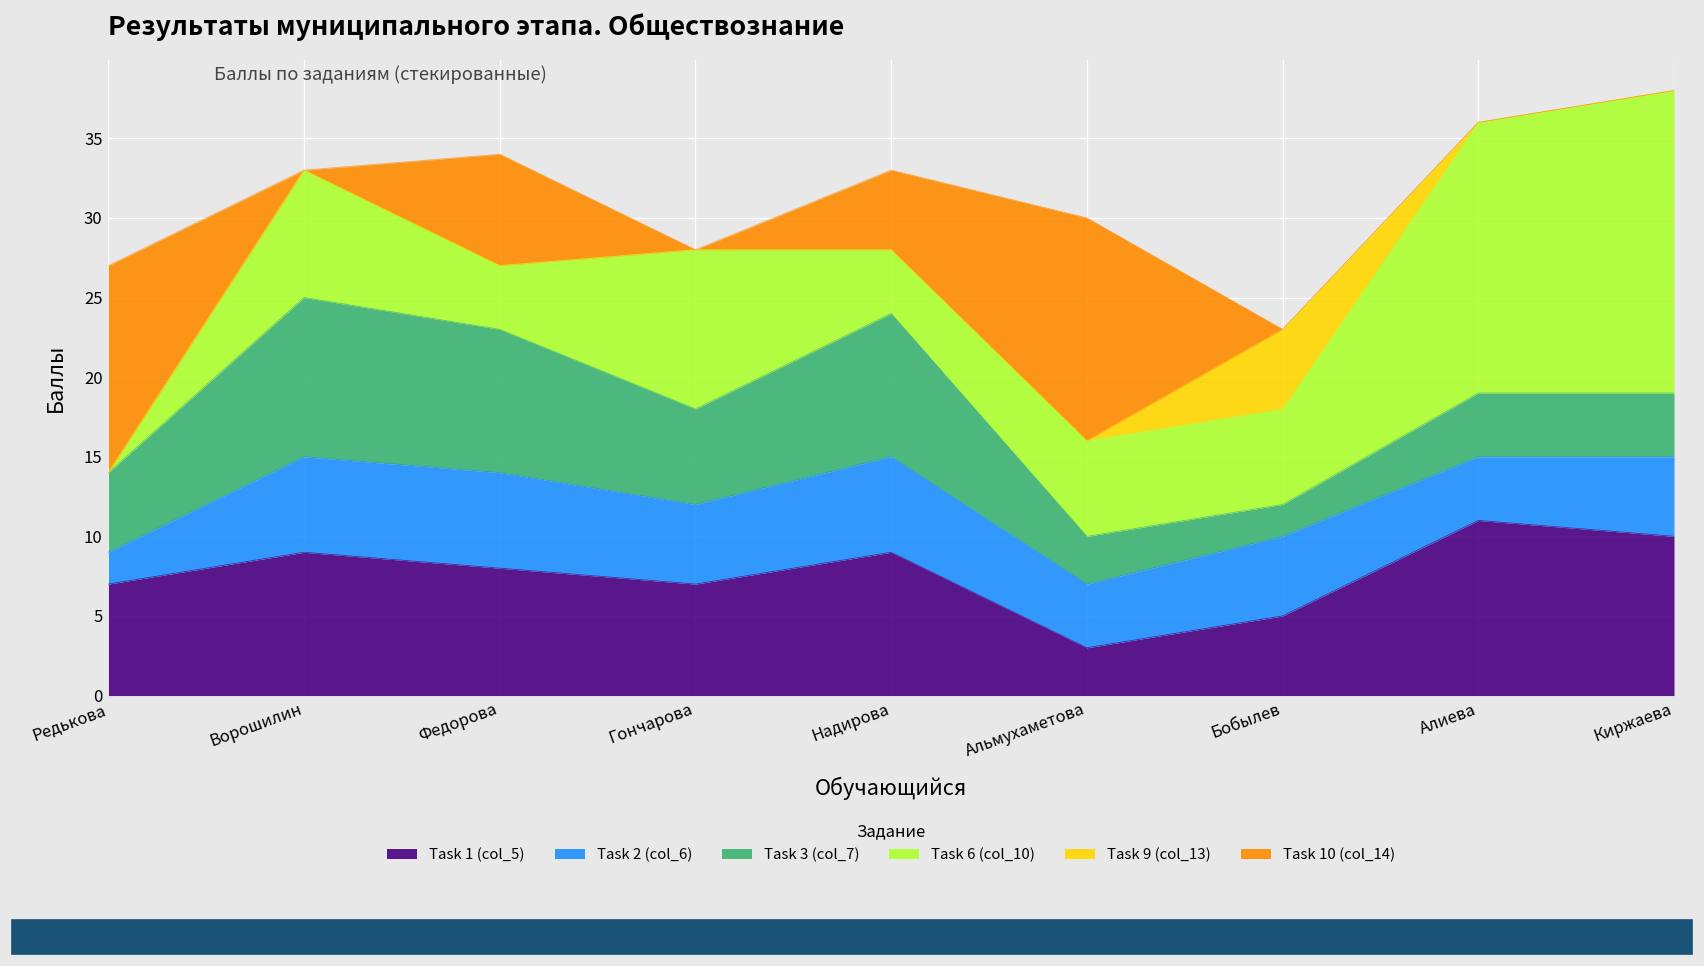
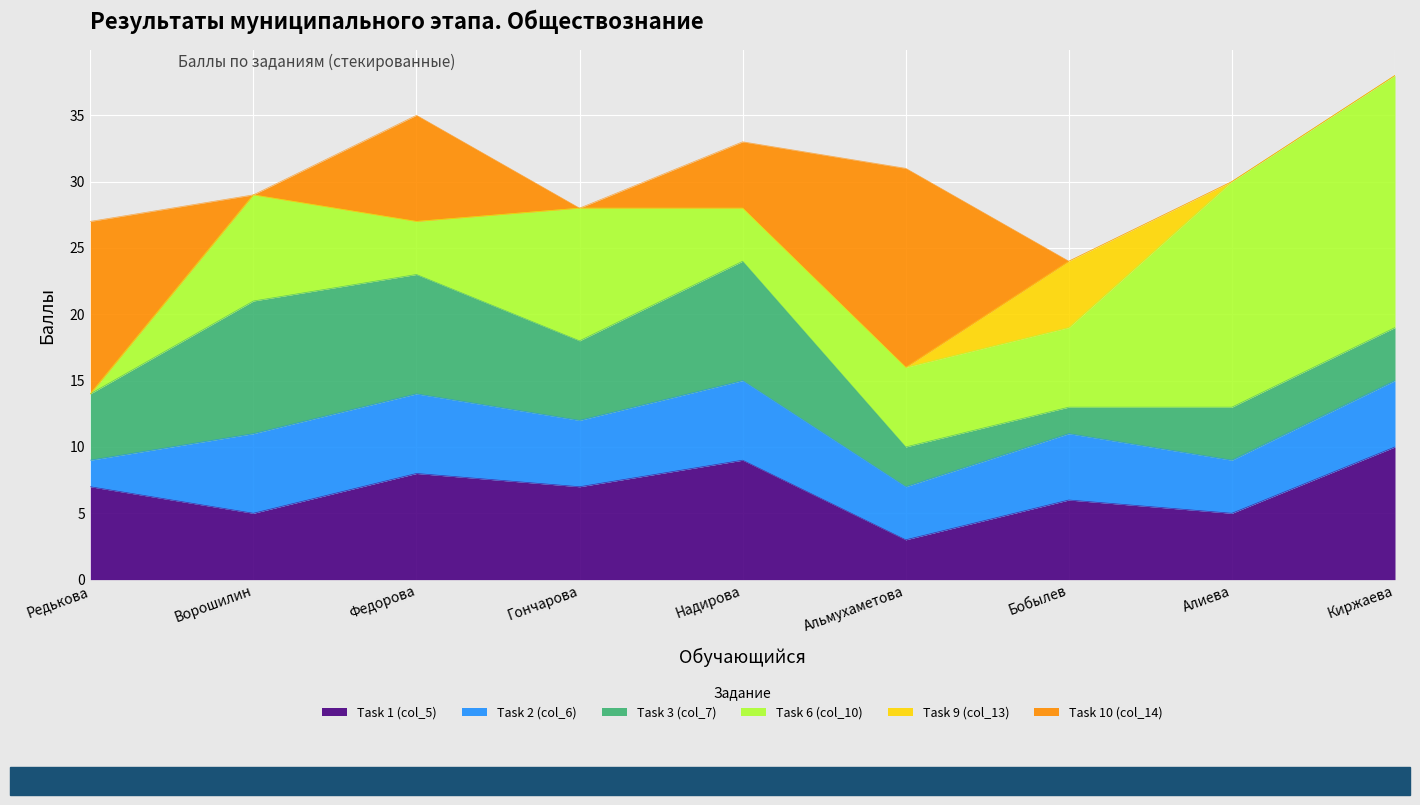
  {
    "Task 1 (col_5)": {
      "Редькова": 7,
-     "Ворошилин": 9,
+     "Ворошилин": 5,
      "Федорова": 8,
      "Гончарова": 7,
      "Надирова": 9,
      "Альмухаметова": 3,
-     "Бобылев": 5,
-     "Алиева": 11,
+     "Бобылев": 6,
+     "Алиева": 5,
      "Киржаева": 10
    },
    "Task 2 (col_6)": {
      "Редькова": 2,
      "Ворошилин": 6,
      "Федорова": 6,
      "Гончарова": 5,
      "Надирова": 6,
      "Альмухаметова": 4,
      "Бобылев": 5,
      "Алиева": 4,
      "Киржаева": 5
    },
    "Task 3 (col_7)": {
      "Ворошилин": 10,
      "Федорова": 9,
      "Гончарова": 6,
      "Надирова": 9,
      "Альмухаметова": 3,
      "Бобылев": 2,
      "Алиева": 4,
      "Киржаева": 4
    },
    "Task 6 (col_10)": {
      "Бобылев": 6
    },
    "Task 10 (col_14)": {
      "Редькова": 13,
-     "Федорова": 7,
+     "Федорова": 8,
      "Надирова": 5,
-     "Альмухаметова": 14
+     "Альмухаметова": 15
    }
  }
